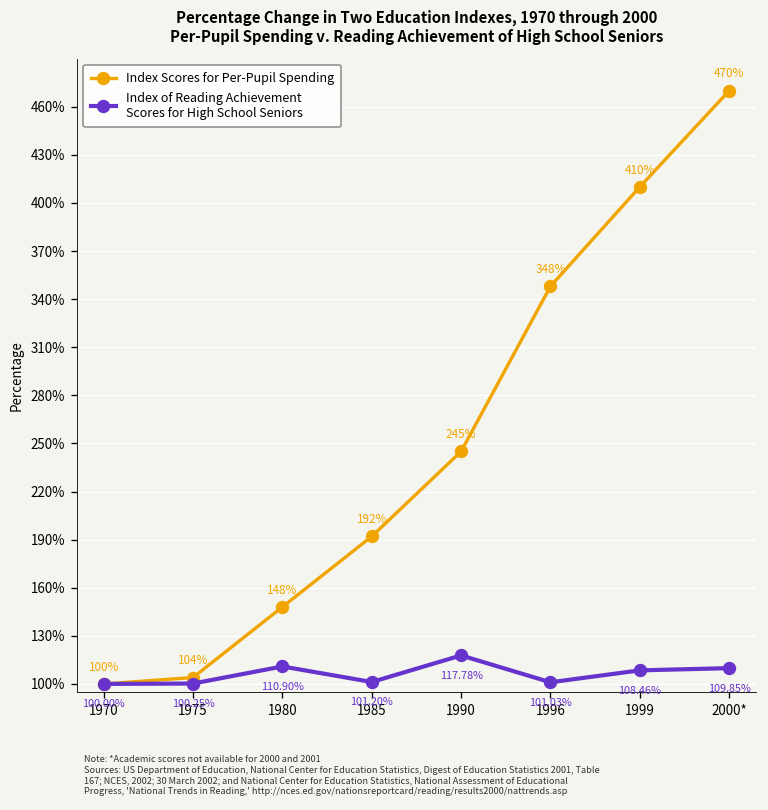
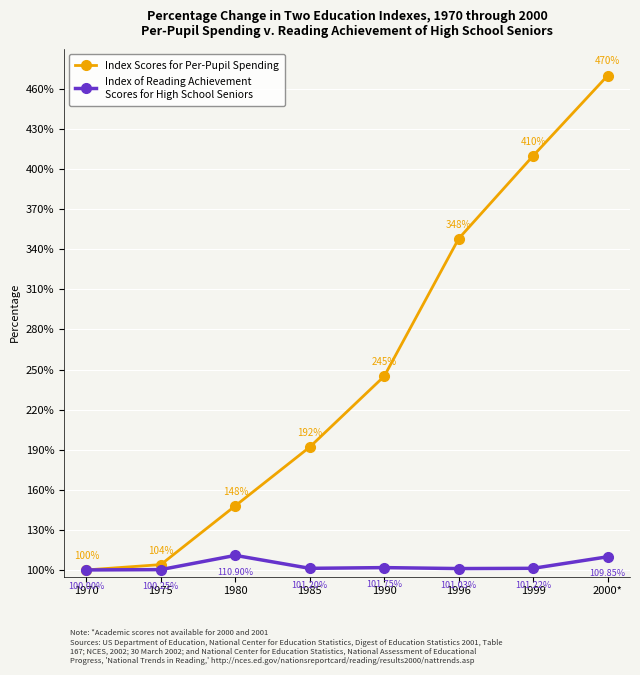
  {
    "Index Scores for Per-Pupil Spending": {
      "1975": "104%",
      "1980": "148%",
      "1985": "192%",
      "1990": "245%",
      "1996": "348%",
      "1999": "410%",
      "2000*": "470%"
    },
    "Index of Reading Achievement Scores for High School Seniors": {
      "1975": "100.25%",
      "1980": "110.90%",
      "1985": "101.20%",
-     "1990": "117.78%",
+     "1990": "101.75%",
      "1996": "101.03%",
-     "1999": "108.46%",
+     "1999": "101.22%",
      "2000*": "109.85%"
    }
  }
